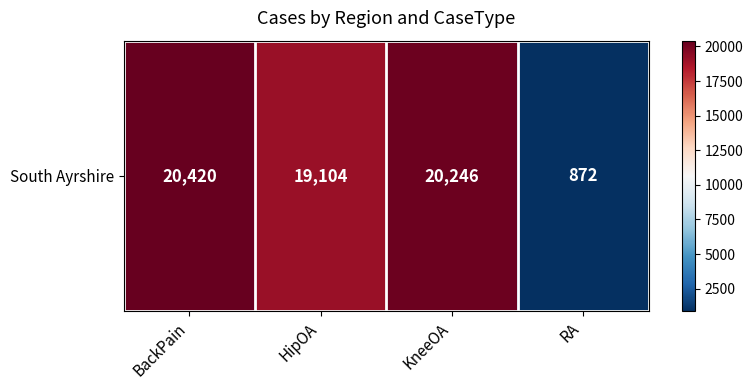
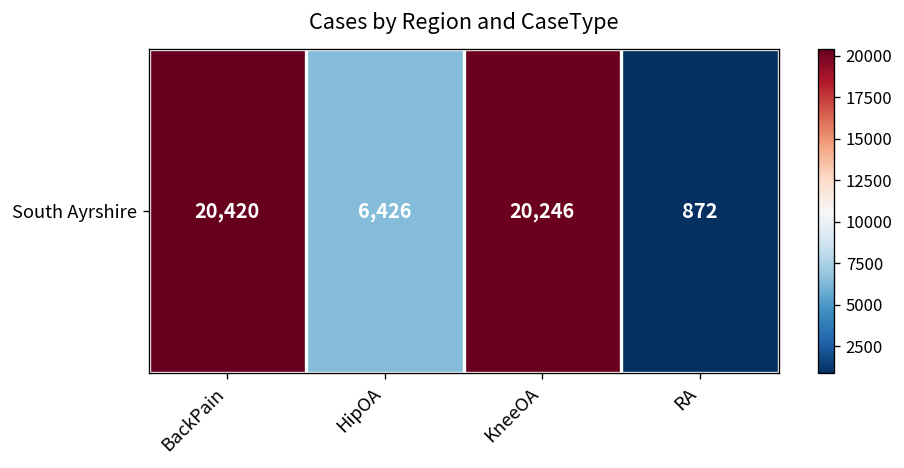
  {
    "South Ayrshire": {
      "BackPain": "20,420",
-     "HipOA": "19,104",
+     "HipOA": "6,426",
      "KneeOA": "20,246",
      "RA": "872"
    }
  }
